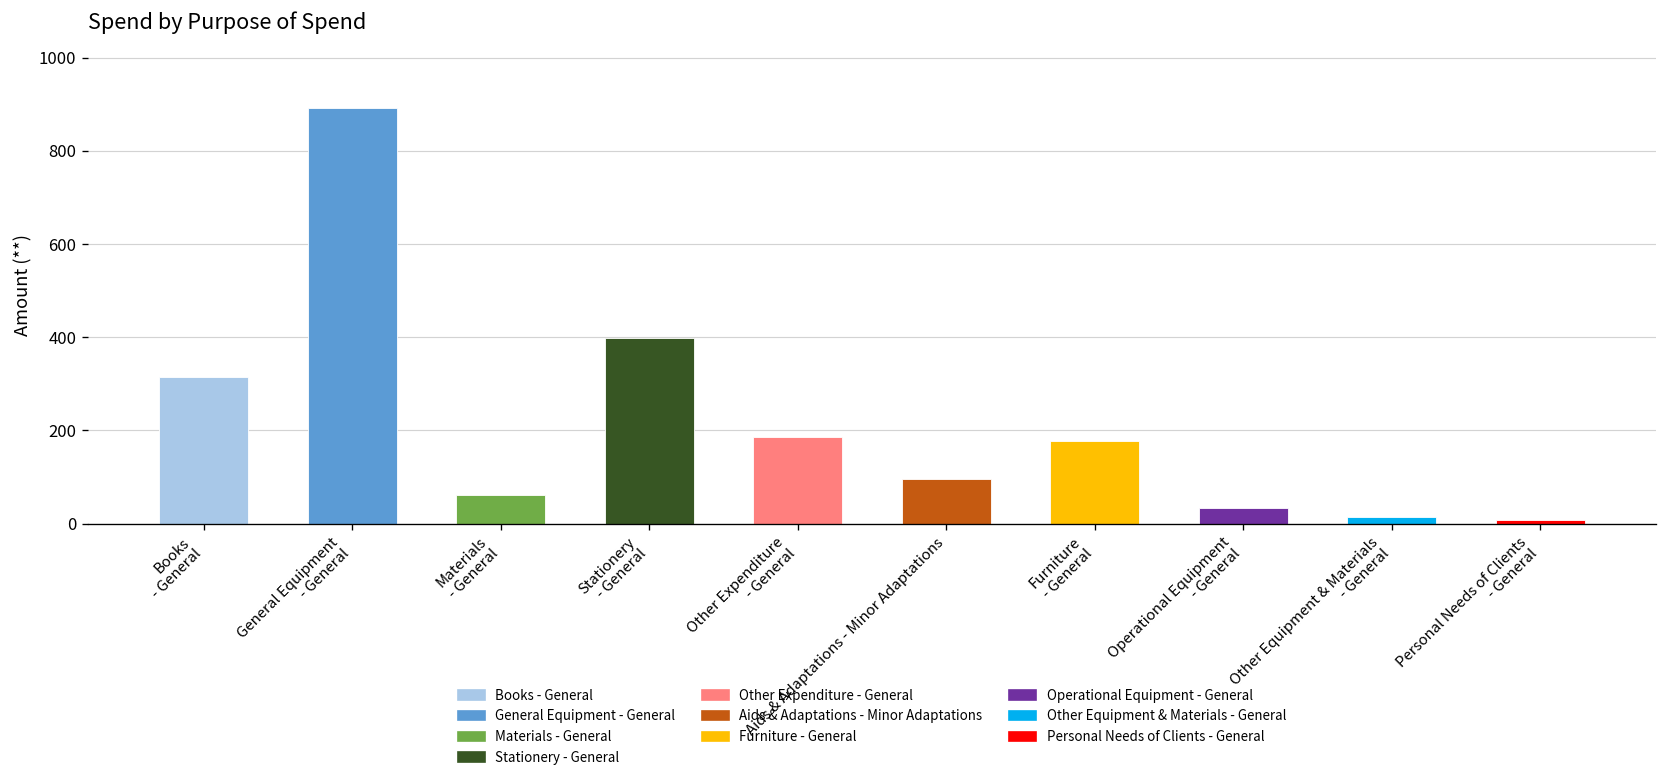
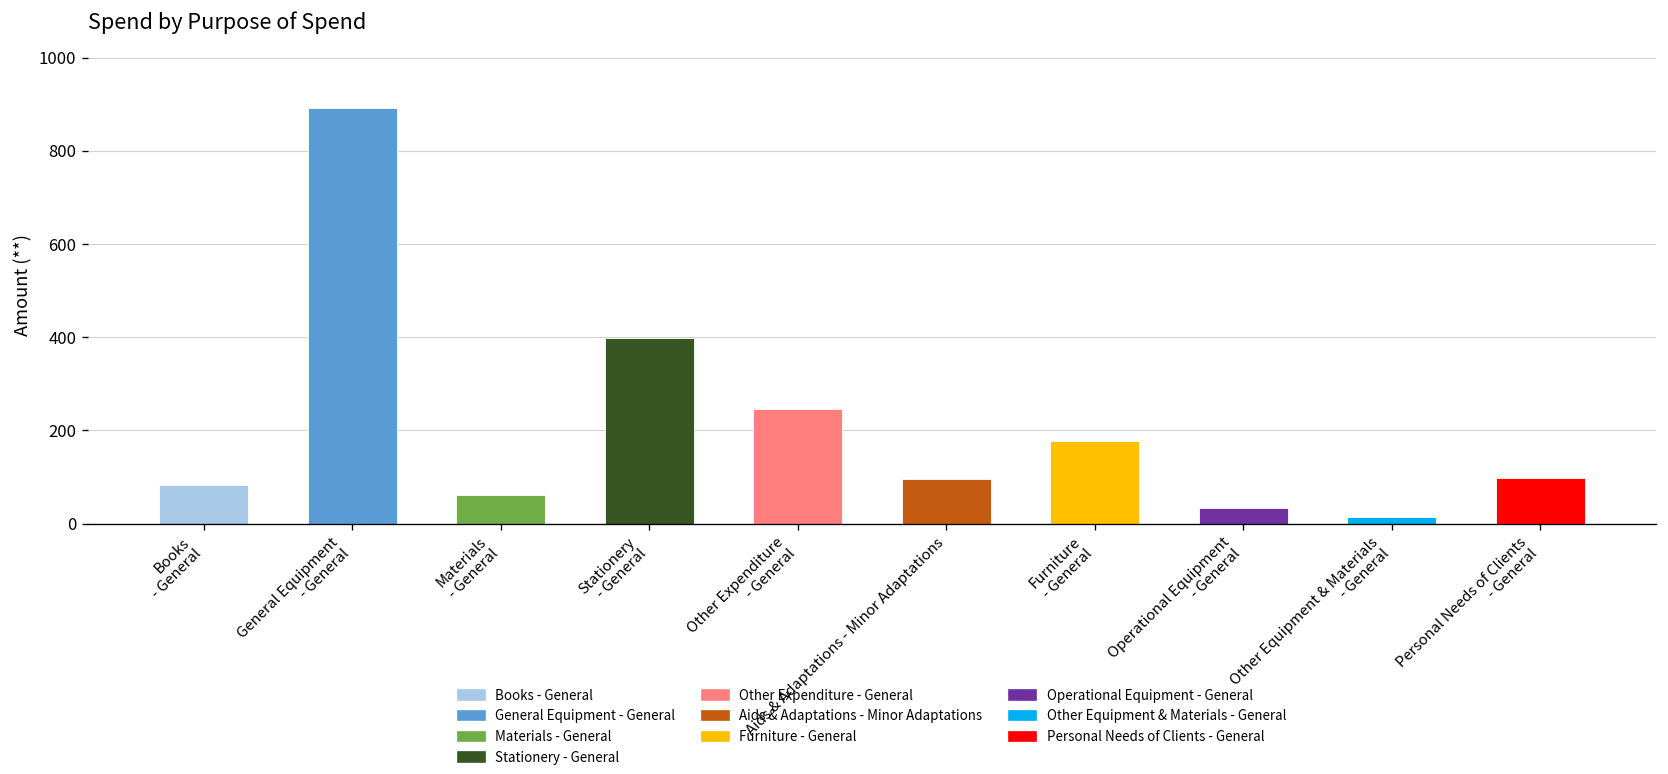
  {
-   "Books - General": 310,
+   "Books - General": 80,
    "General Equipment - General": 890,
    "Materials - General": 60,
    "Stationery - General": 400,
-   "Other Expenditure - General": 190,
+   "Other Expenditure - General": 250,
    "Aids & Adaptations - Minor Adaptations": 90,
    "Furniture - General": 180,
    "Operational Equipment - General": 30,
    "Other Equipment & Materials - General": 10,
-   "Personal Needs of Clients - General": 10
+   "Personal Needs of Clients - General": 100
  }
